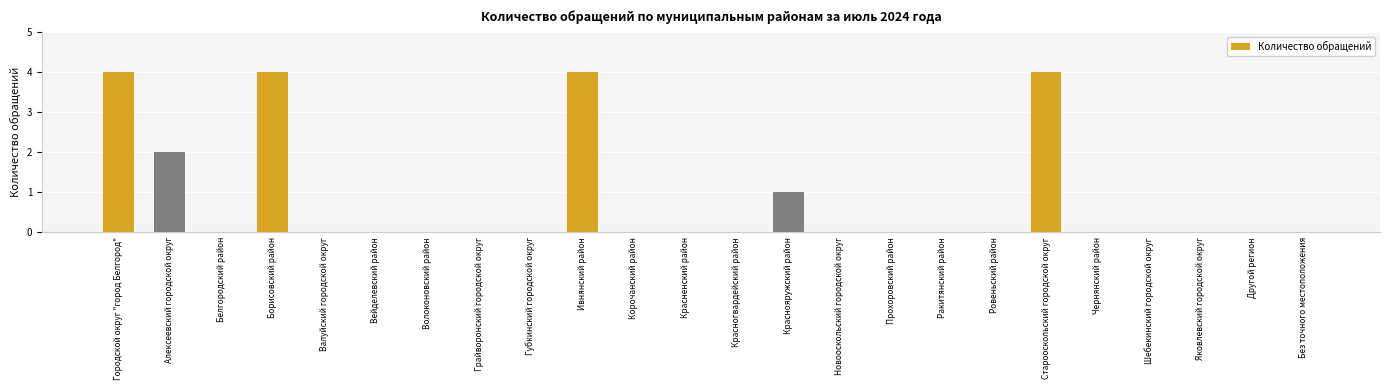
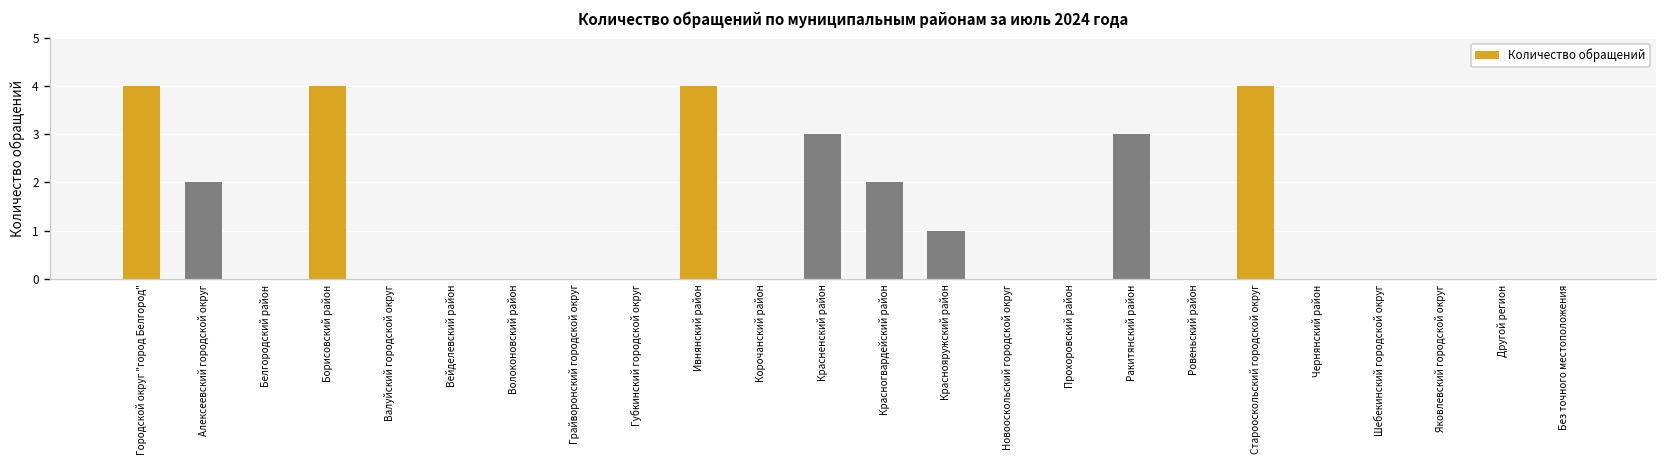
  {
    "Городской округ \"город Белгород\"": 4,
    "Алексеевский городской округ": 2,
    "Белгородский район": 0,
    "Борисовский район": 4,
    "Валуйский городской округ": 0,
    "Вейделевский район": 0,
    "Волоконовский район": 0,
    "Грайворонский городской округ": 0,
    "Губкинский городской округ": 0,
    "Ивнянский район": 4,
    "Корочанский район": 0,
-   "Красненский район": 0,
-   "Красногвардейский район": 0,
+   "Красненский район": 3,
+   "Красногвардейский район": 2,
    "Краснояружский район": 1,
    "Новооскольский городской округ": 0,
    "Прохоровский район": 0,
-   "Ракитянский район": 0,
+   "Ракитянский район": 3,
    "Ровеньский район": 0,
    "Старооскольский городской округ": 4,
    "Чернянский район": 0,
    "Шебекинский городской округ": 0,
    "Яковлевский городской округ": 0,
    "Другой регион": 0,
    "Без точного местоположения": 0
  }
